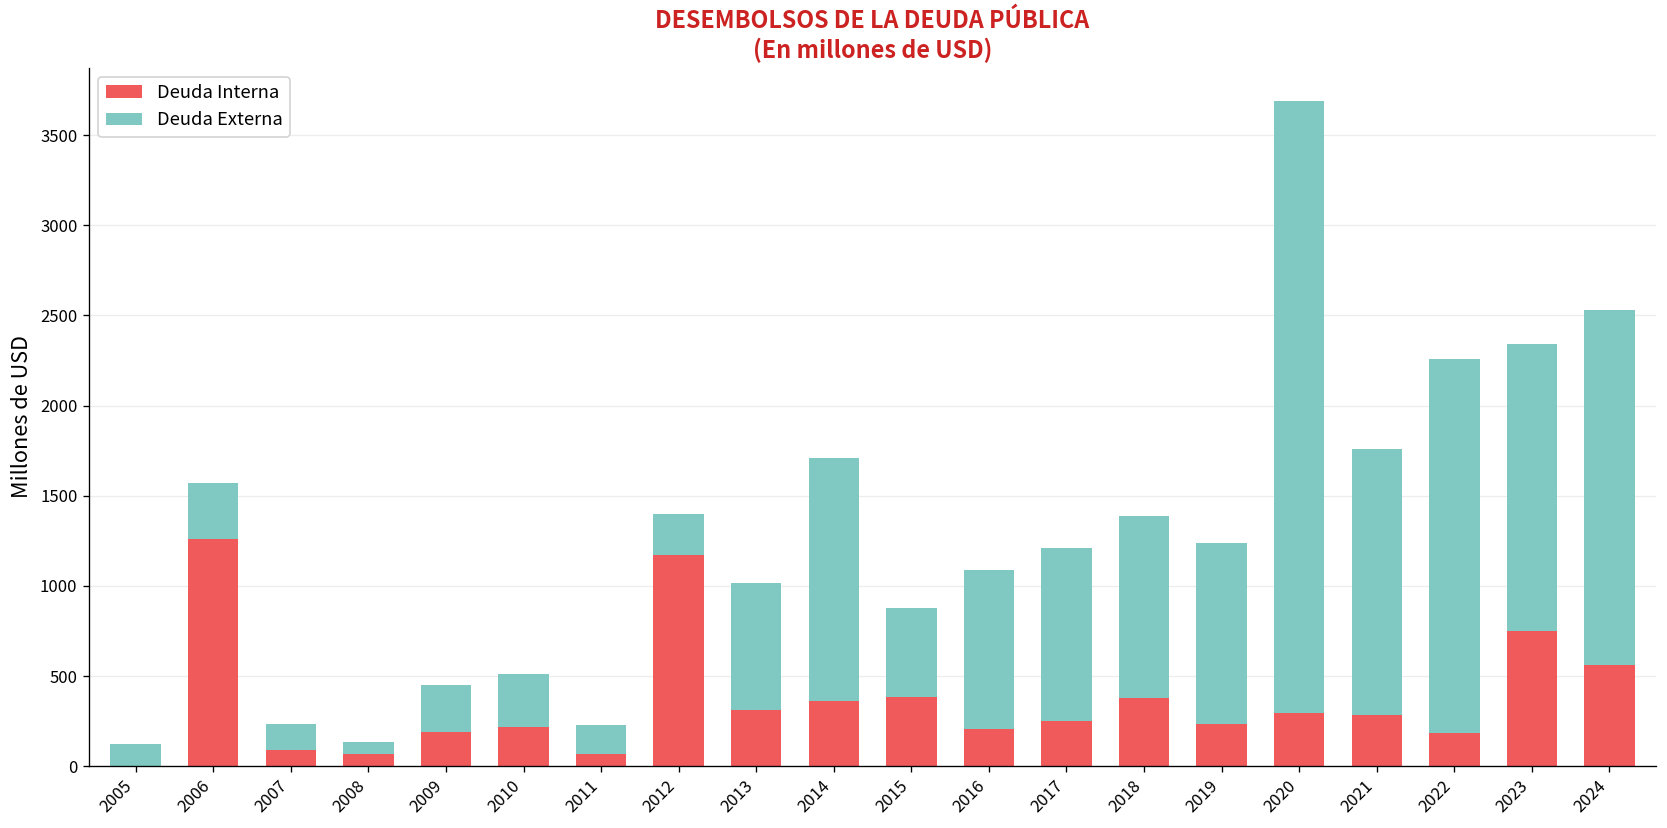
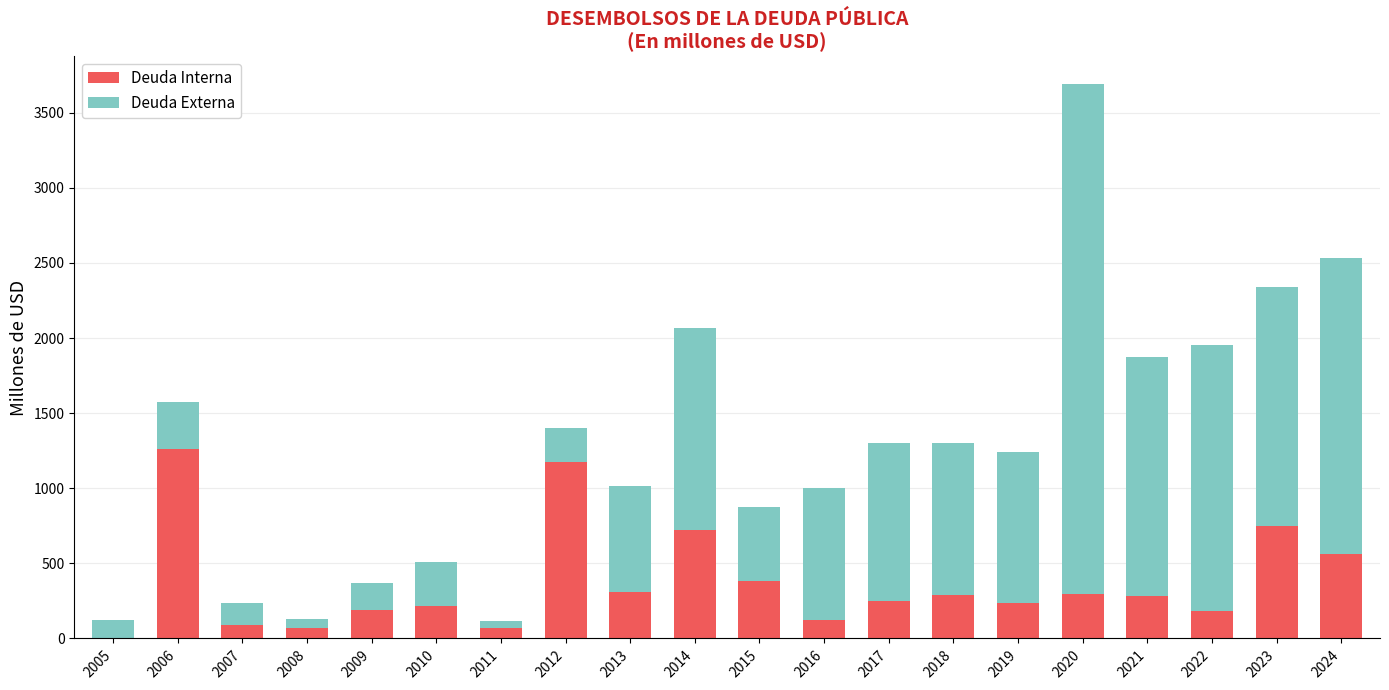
  {
    "Deuda Interna": {
      "2005": 0,
      "2006": 1260,
      "2007": 90,
      "2008": 70,
      "2009": 190,
      "2010": 220,
      "2011": 70,
      "2012": 1170,
      "2013": 310,
-     "2014": 360,
+     "2014": 720,
      "2015": 380,
-     "2016": 210,
+     "2016": 120,
      "2017": 250,
-     "2018": 380,
+     "2018": 290,
      "2019": 240,
      "2020": 290,
      "2021": 280,
      "2022": 180,
      "2023": 750,
      "2024": 560
    },
    "Deuda Externa": {
      "2005": 120,
      "2006": 310,
      "2007": 150,
      "2008": 60,
-     "2009": 260,
+     "2009": 180,
      "2010": 290,
-     "2011": 160,
+     "2011": 50,
      "2012": 230,
      "2013": 710,
      "2014": 1350,
      "2015": 490,
      "2016": 880,
-     "2017": 960,
+     "2017": 1050,
      "2018": 1010,
      "2019": 1000,
      "2020": 3400,
-     "2021": 1480,
-     "2022": 2080,
+     "2021": 1590,
+     "2022": 1770,
      "2023": 1590,
      "2024": 1970
    }
  }
